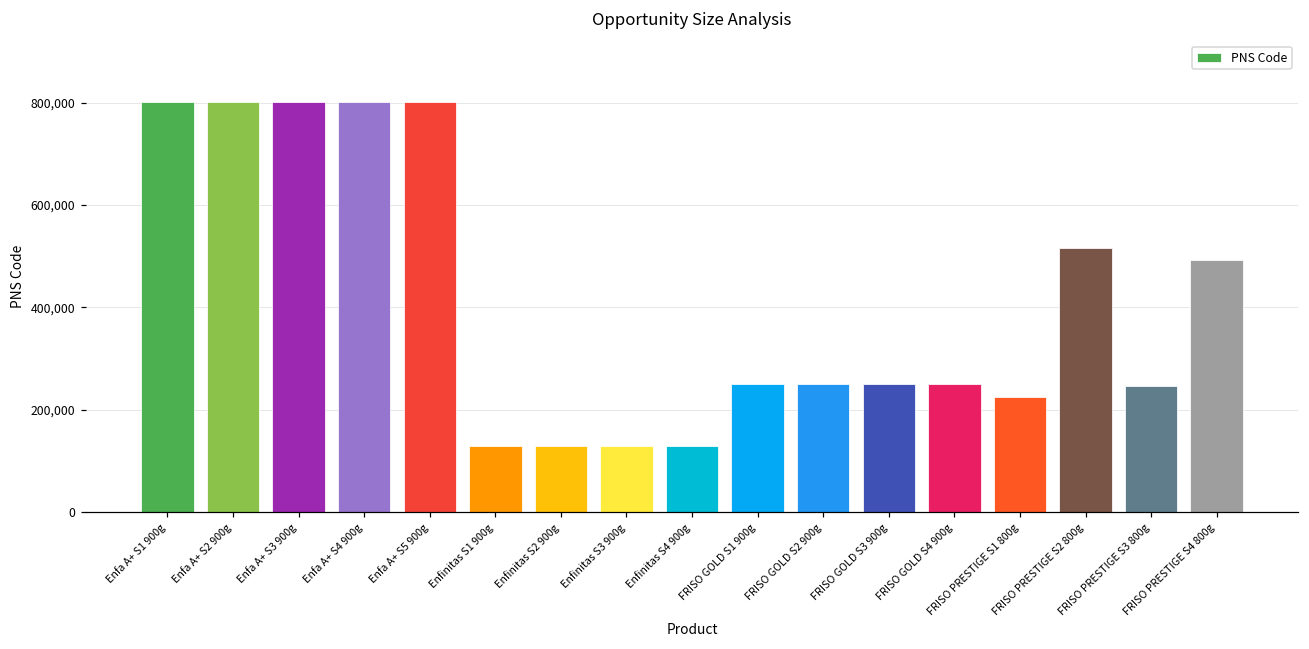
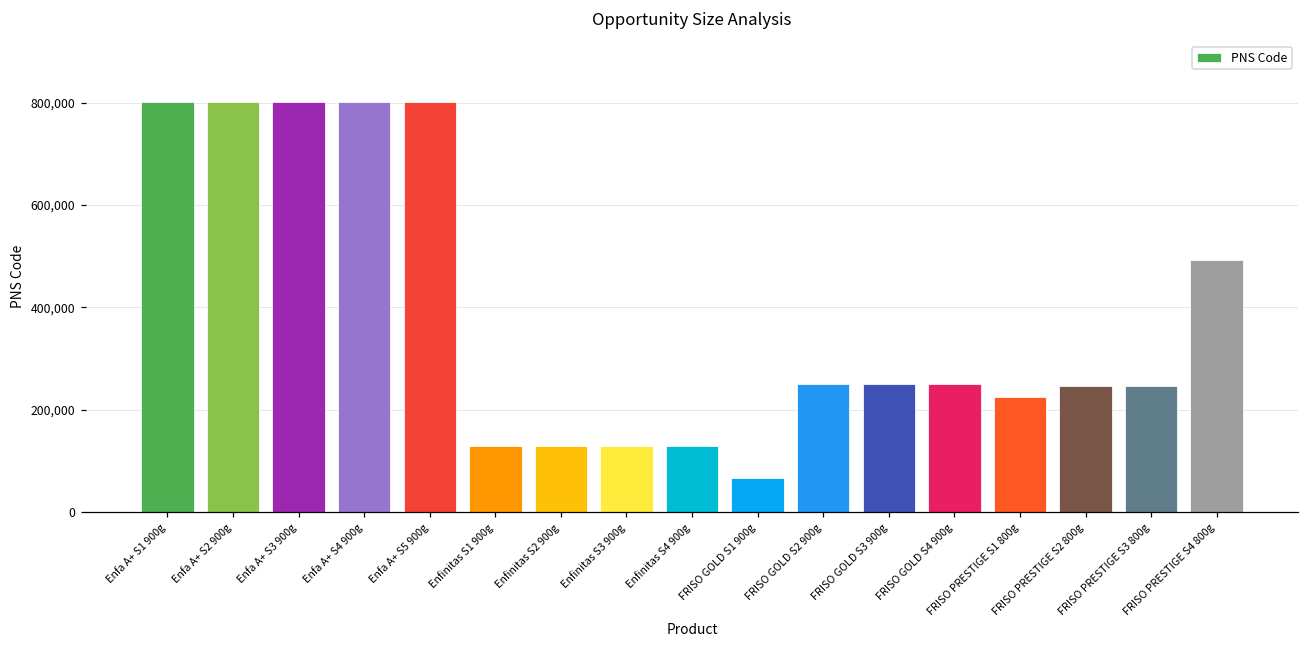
  {
    "Enfa A+ S1 900g": "800,000",
    "Enfa A+ S2 900g": "800,000",
    "Enfa A+ S3 900g": "800,000",
    "Enfa A+ S4 900g": "800,000",
    "Enfa A+ S5 900g": "800,000",
    "Enfinitas S1 900g": "130,000",
    "Enfinitas S2 900g": "130,000",
    "Enfinitas S3 900g": "130,000",
    "Enfinitas S4 900g": "130,000",
-   "FRISO GOLD S1 900g": "250,000",
+   "FRISO GOLD S1 900g": "70,000",
    "FRISO GOLD S2 900g": "250,000",
    "FRISO GOLD S3 900g": "250,000",
    "FRISO GOLD S4 900g": "250,000",
    "FRISO PRESTIGE S1 800g": "220,000",
-   "FRISO PRESTIGE S2 800g": "520,000",
+   "FRISO PRESTIGE S2 800g": "250,000",
    "FRISO PRESTIGE S3 800g": "250,000",
    "FRISO PRESTIGE S4 800g": "490,000"
  }
